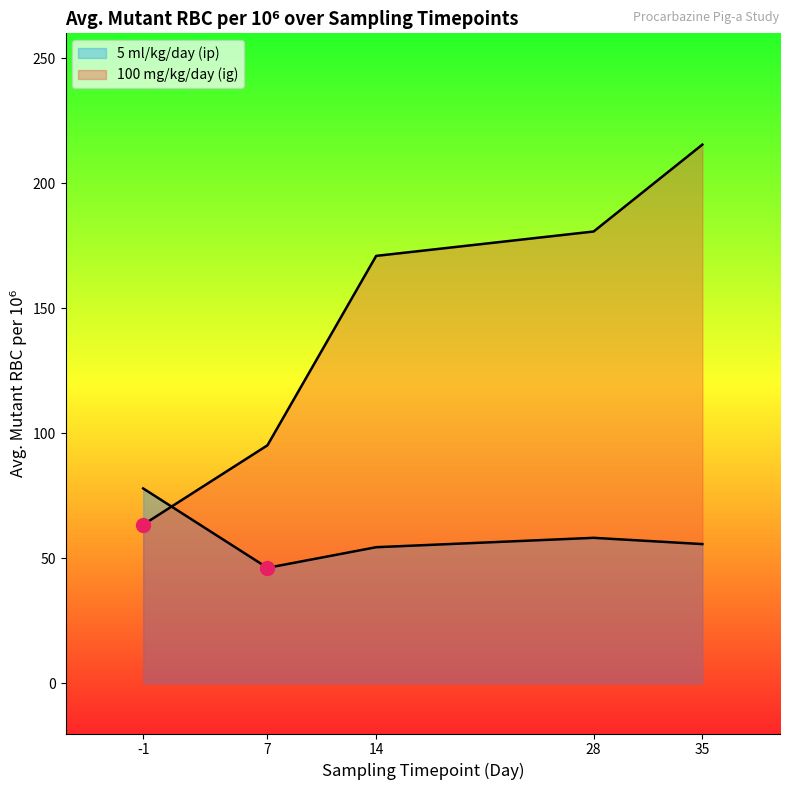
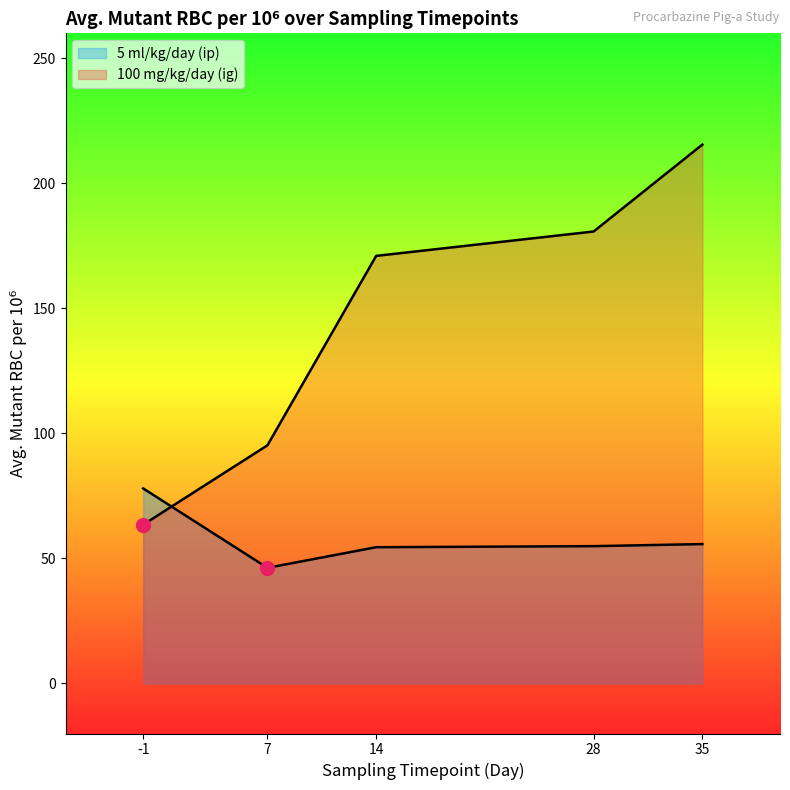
  {
    "5 ml/kg/day (ip)": {
      "-1": 78,
      "14": 55,
-     "28": 58,
+     "28": 55,
      "35": 56
    }
  }
